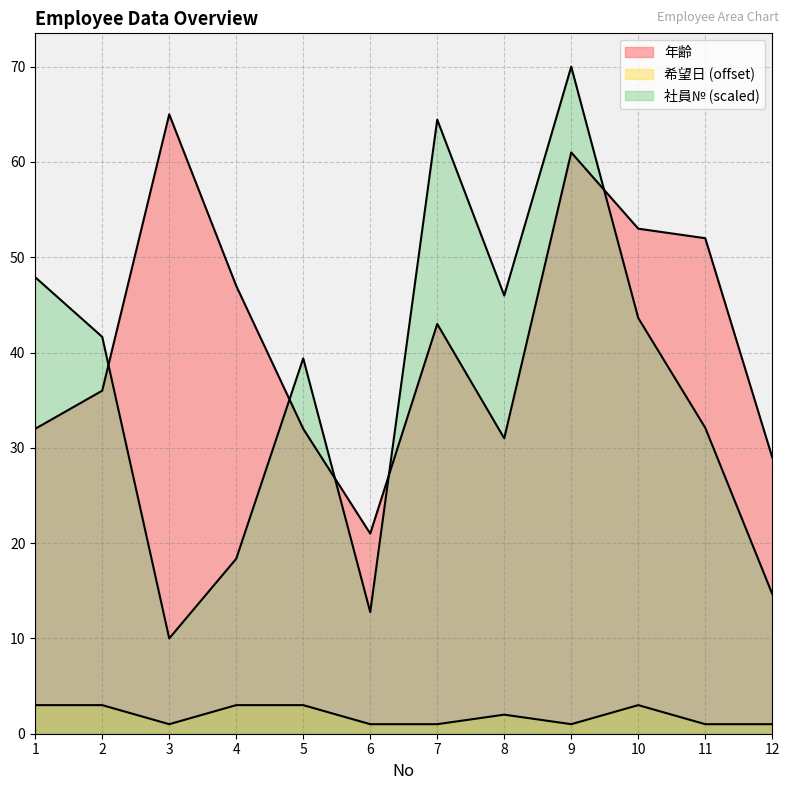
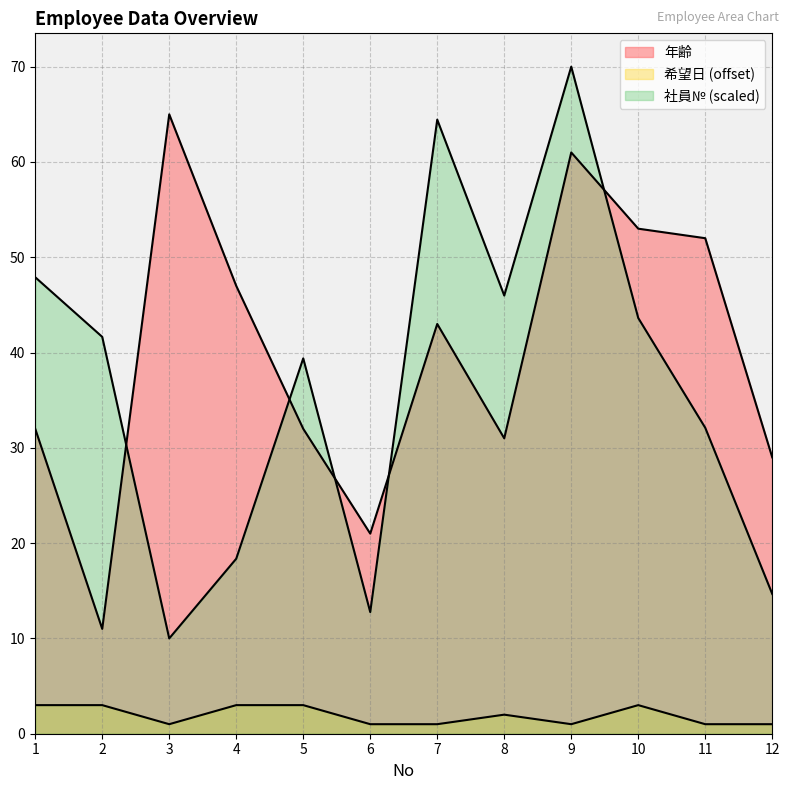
  {
    "年齢": {
      "1": 32,
-     "2": 36,
+     "2": 11,
      "3": 65,
      "4": 47,
      "5": 32,
      "6": 21,
      "7": 43,
      "8": 31,
      "9": 61,
      "10": 53,
      "11": 52,
      "12": 29
    },
    "希望日 (offset)": {
      "1": 3,
      "2": 3,
      "3": 1,
      "4": 3,
      "5": 3,
      "6": 1,
      "7": 1,
      "8": 2,
      "9": 1,
      "10": 3,
      "11": 1,
      "12": 1
    },
    "社員№ (scaled)": {
      "1": 48,
      "2": 42,
      "3": 10,
      "4": 18,
      "5": 39,
      "6": 13,
      "7": 64,
      "8": 46,
      "9": 70,
      "10": 44,
      "11": 32,
      "12": 15
    }
  }
